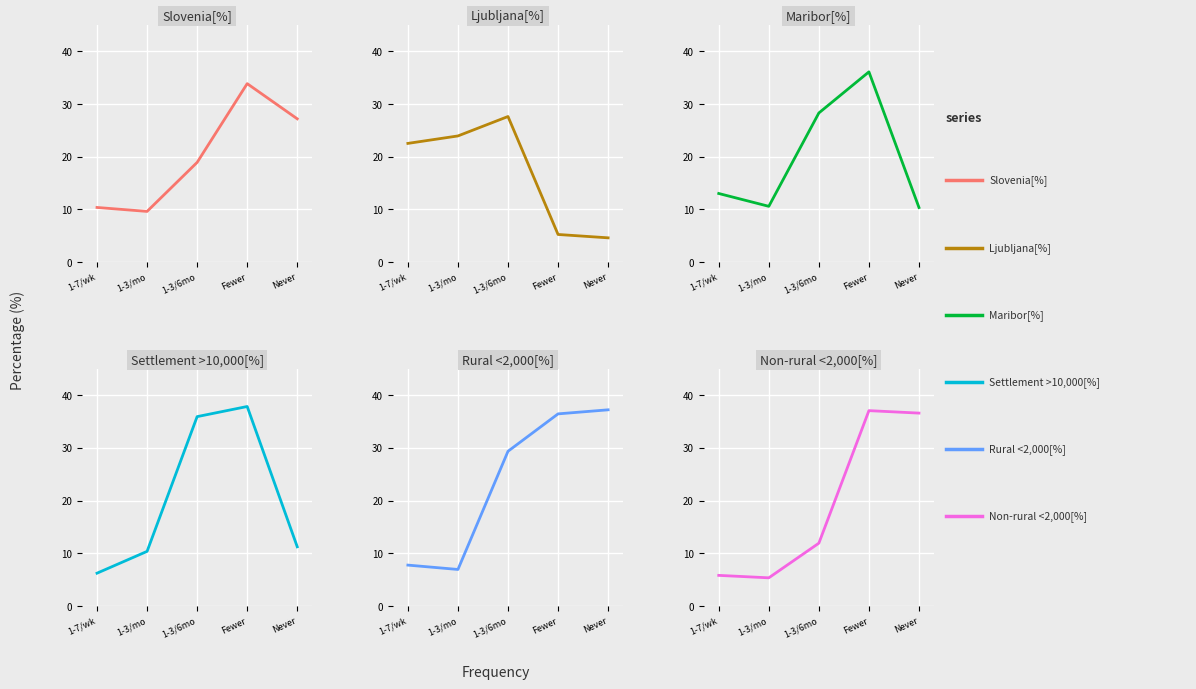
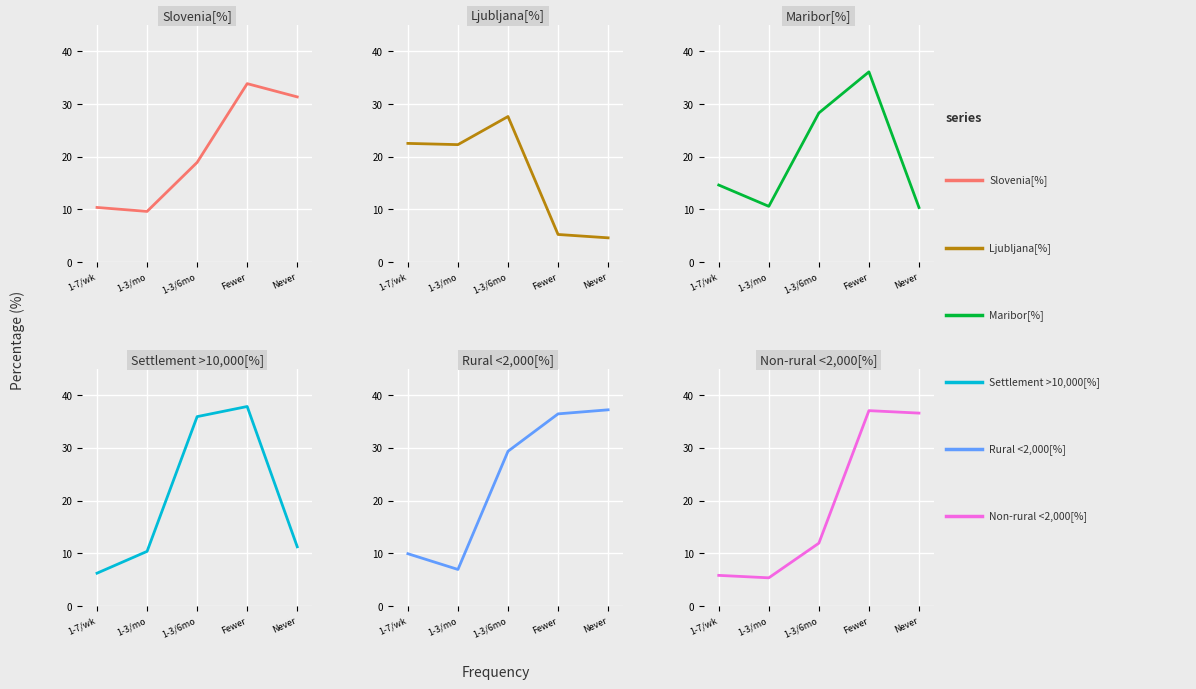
  {
    "Slovenia[%]": {
      "1-7/wk": 10,
      "1-3/mo": 10,
      "1-3/6mo": 19,
      "Fewer": 34,
-     "Never": 27
+     "Never": 31
    },
    "Ljubljana[%]": {
      "1-7/wk": 23,
-     "1-3/mo": 24,
+     "1-3/mo": 22,
      "1-3/6mo": 28,
      "Fewer": 5,
      "Never": 5
    },
    "Maribor[%]": {
-     "1-7/wk": 13,
+     "1-7/wk": 15,
      "1-3/mo": 11,
      "1-3/6mo": 28,
      "Fewer": 36,
      "Never": 10
    },
    "Settlement >10,000[%]": {
      "1-7/wk": 6,
      "1-3/mo": 10,
      "1-3/6mo": 36,
      "Fewer": 38,
      "Never": 11
    },
    "Rural <2,000[%]": {
-     "1-7/wk": 8,
+     "1-7/wk": 10,
      "1-3/mo": 7,
      "1-3/6mo": 29,
      "Fewer": 36,
      "Never": 37
    },
    "Non-rural <2,000[%]": {
      "1-7/wk": 6,
      "1-3/mo": 5,
      "1-3/6mo": 12,
      "Fewer": 37,
      "Never": 37
    }
  }
